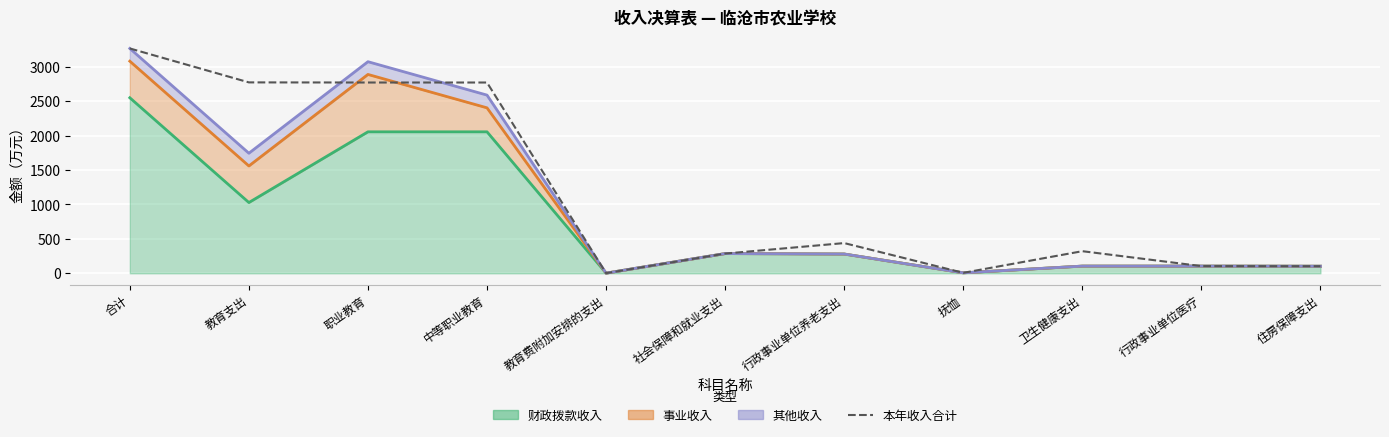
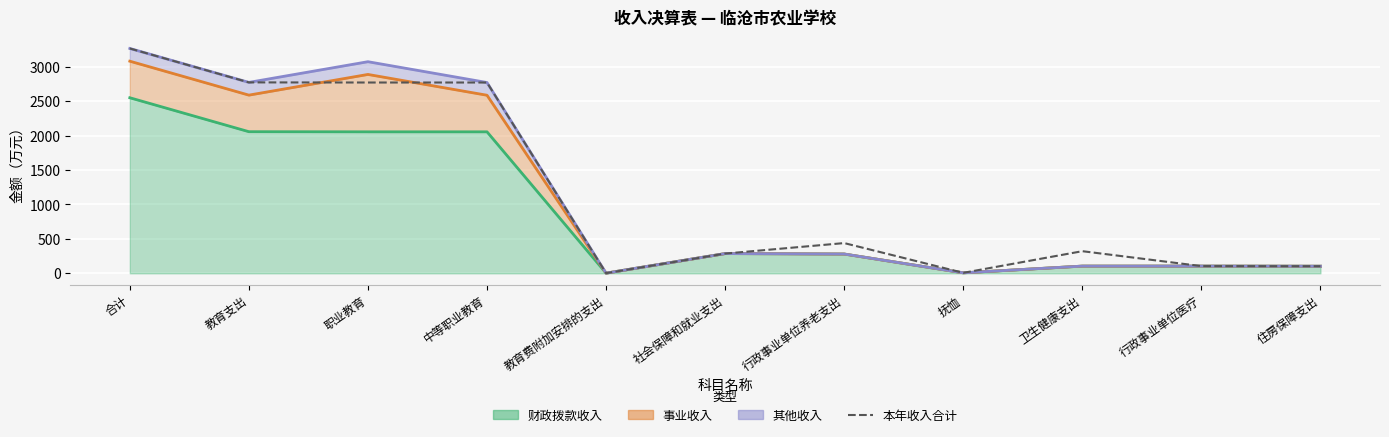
  {
    "财政拨款收入": {
      "合计": 2500,
-     "教育支出": 1000,
+     "教育支出": 2100,
      "职业教育": 2100,
      "中等职业教育": 2100
    },
    "事业收入": {
      "合计": 500,
      "教育支出": 500,
      "职业教育": 800,
-     "中等职业教育": 300
+     "中等职业教育": 500
    },
    "其他收入": {
      "职业教育": 200
    },
    "本年收入合计": {
      "职业教育": 2800,
      "行政事业单位养老支出": 400,
      "卫生健康支出": 300
    }
  }
